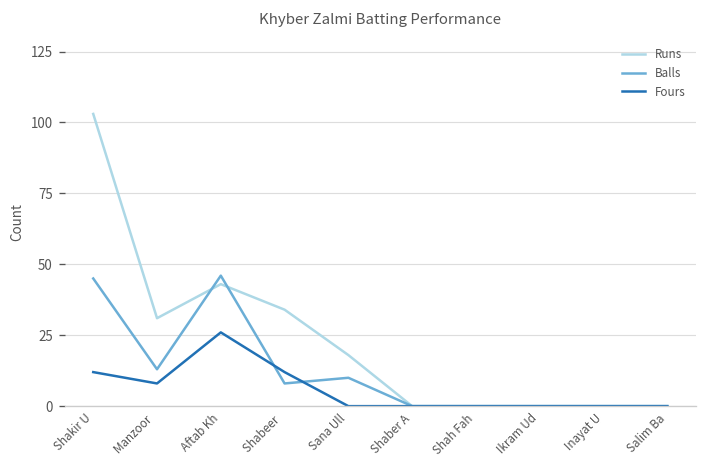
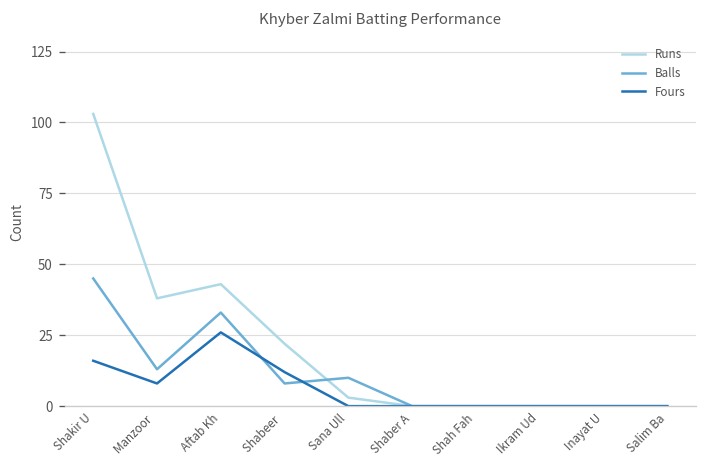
  {
    "Runs": {
      "Shakir U": 103,
-     "Manzoor": 31,
+     "Manzoor": 38,
      "Aftab Kh": 43,
-     "Shabeer": 34,
-     "Sana Ull": 18
+     "Shabeer": 22,
+     "Sana Ull": 3
    },
    "Balls": {
      "Shakir U": 45,
      "Manzoor": 13,
-     "Aftab Kh": 46,
+     "Aftab Kh": 33,
      "Shabeer": 8,
      "Sana Ull": 10
    },
    "Fours": {
-     "Shakir U": 12,
+     "Shakir U": 16,
      "Manzoor": 8,
      "Aftab Kh": 26,
      "Shabeer": 12,
      "Sana Ull": 0
    }
  }
